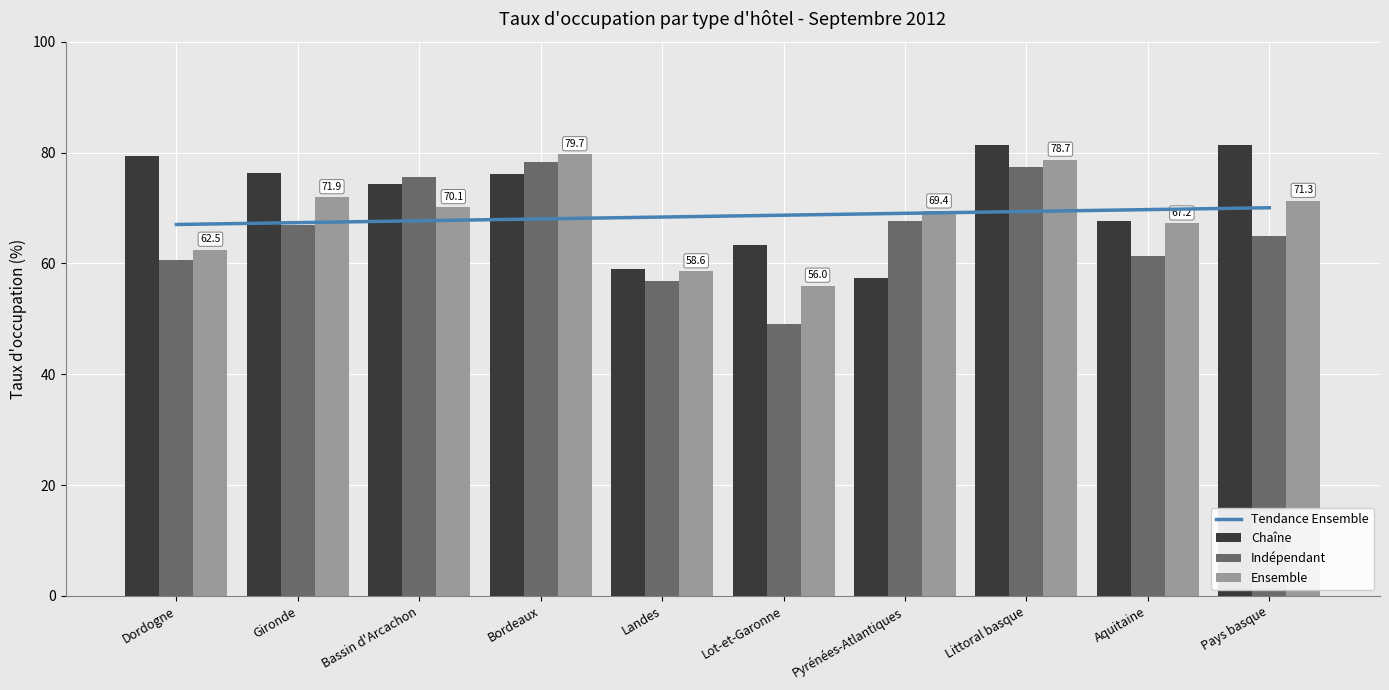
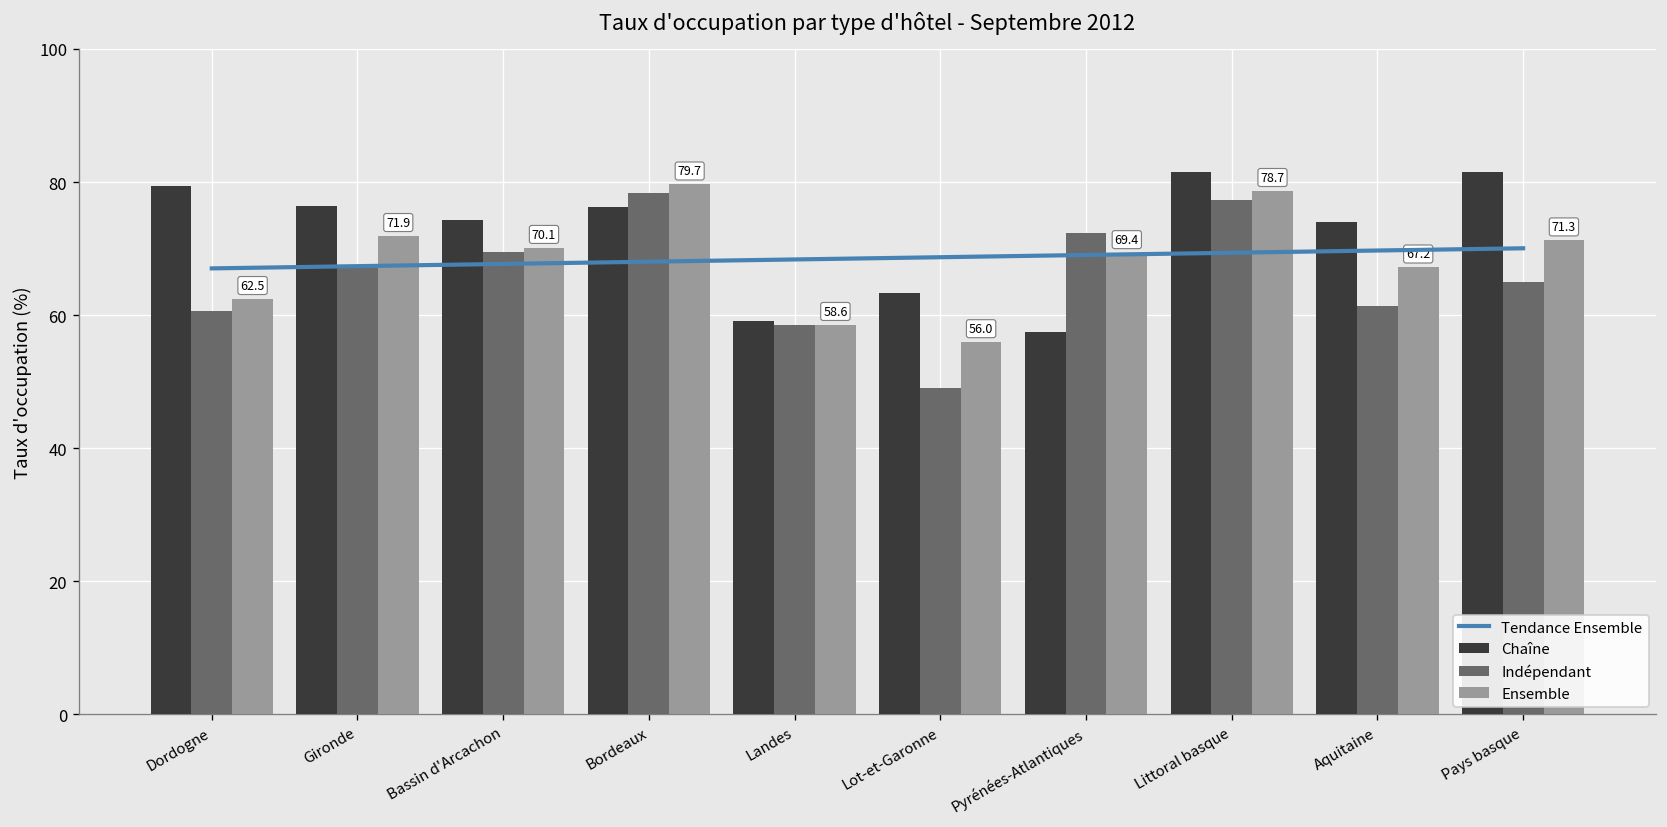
  {
    "Chaîne": {
      "Dordogne": 79,
      "Gironde": 76,
      "Bassin d'Arcachon": 74,
      "Bordeaux": 76,
      "Landes": 59,
      "Lot-et-Garonne": 63,
      "Pyrénées-Atlantiques": 57,
      "Littoral basque": 81,
-     "Aquitaine": 68,
+     "Aquitaine": 74,
      "Pays basque": 81
    },
    "Tendance Ensemble": {
      "Dordogne": 67,
      "Gironde": 67,
      "Bassin d'Arcachon": 68,
      "Bordeaux": 68,
      "Landes": 68,
      "Lot-et-Garonne": 69,
      "Pyrénées-Atlantiques": 69,
      "Littoral basque": 69,
      "Aquitaine": 70,
      "Pays basque": 70
    },
    "Indépendant": {
      "Dordogne": 61,
      "Gironde": 67,
-     "Bassin d'Arcachon": 76,
+     "Bassin d'Arcachon": 69,
      "Bordeaux": 78,
-     "Landes": 57,
+     "Landes": 59,
      "Lot-et-Garonne": 49,
-     "Pyrénées-Atlantiques": 68,
+     "Pyrénées-Atlantiques": 72,
      "Littoral basque": 77,
      "Aquitaine": 61,
      "Pays basque": 65
    }
  }
